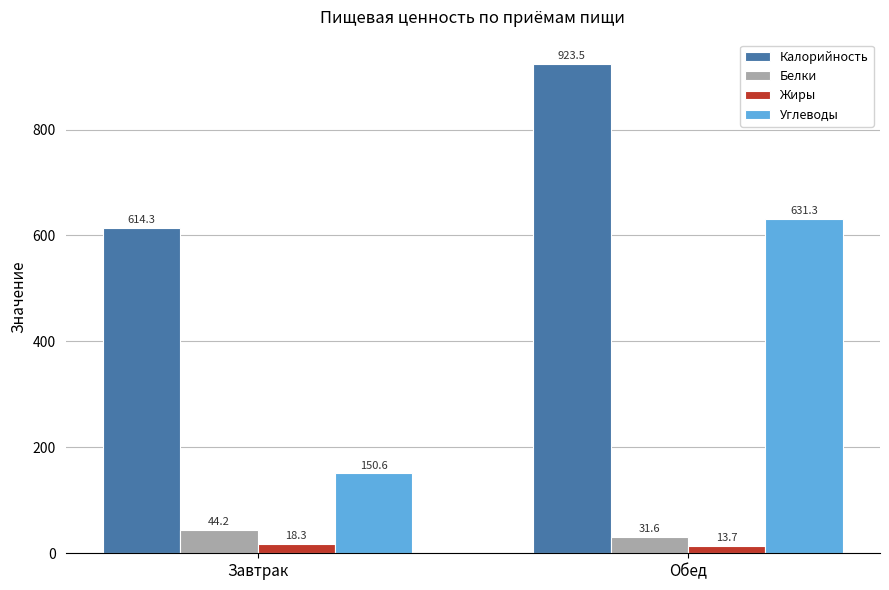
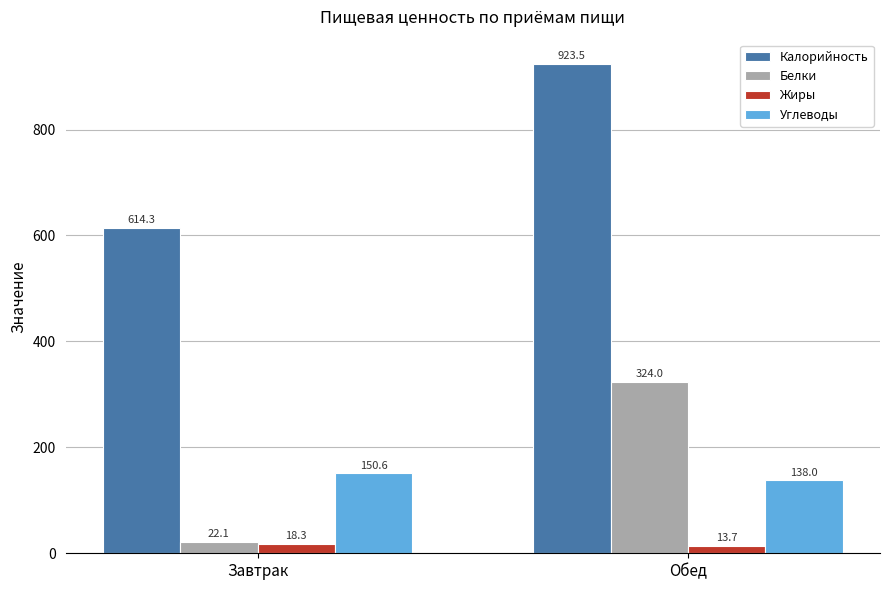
  {
    "Калорийность": {
      "Завтрак": 614.3,
      "Обед": 923.5
    },
    "Белки": {
-     "Завтрак": 44.2,
-     "Обед": 31.6
+     "Завтрак": 22.1,
+     "Обед": 324.0
    },
    "Жиры": {
      "Завтрак": 18.3,
      "Обед": 13.7
    },
    "Углеводы": {
      "Завтрак": 150.6,
-     "Обед": 631.3
+     "Обед": 138.0
    }
  }
